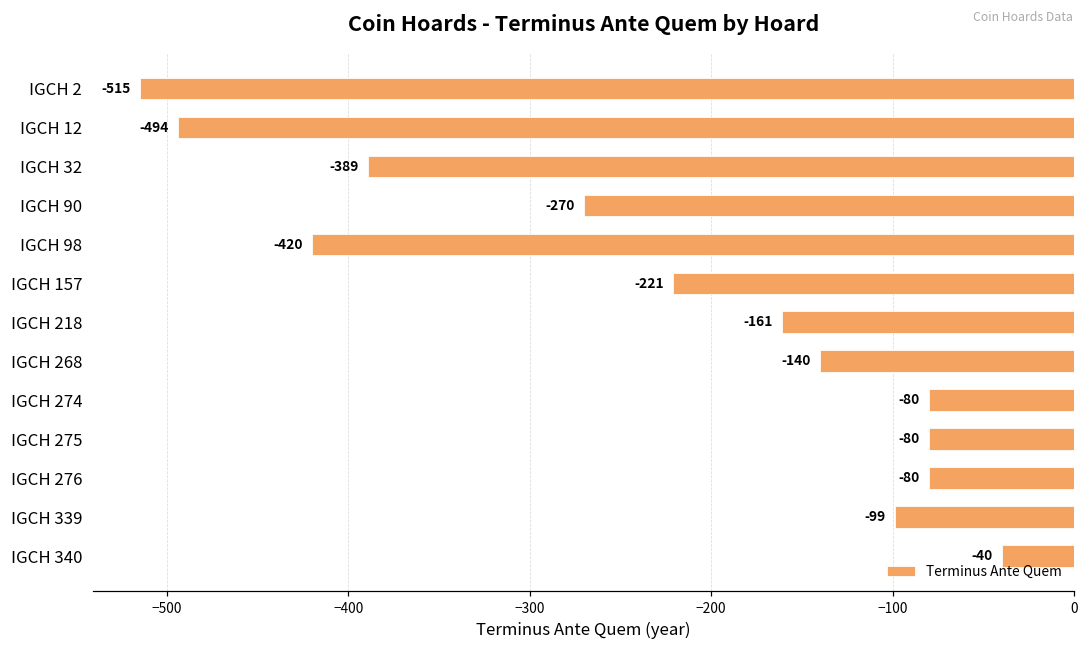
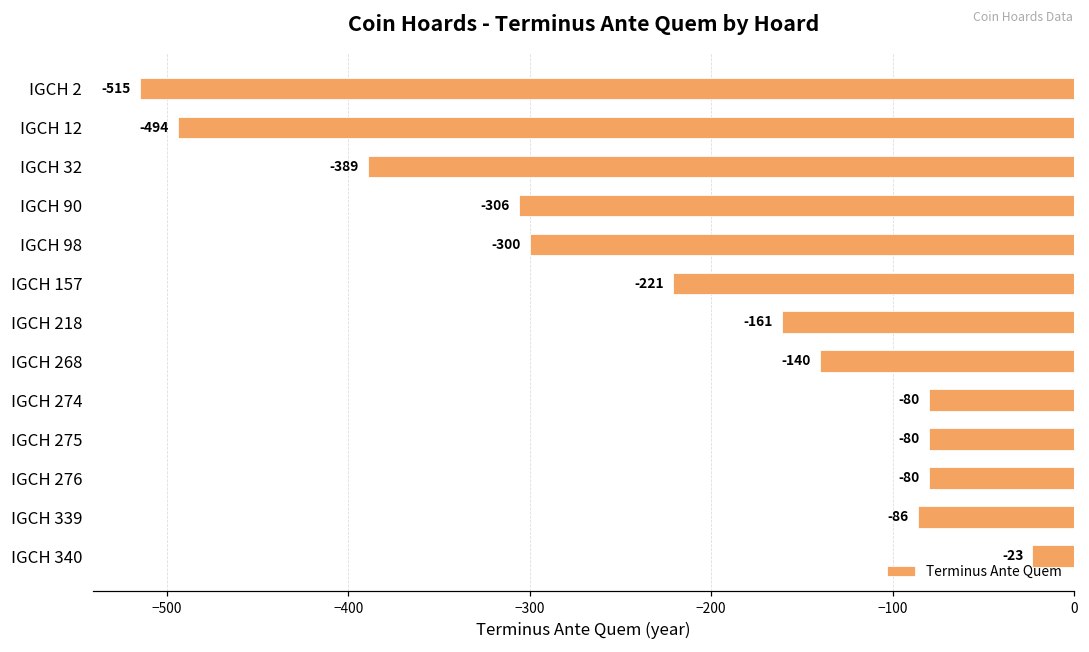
  {
    "IGCH 2": -515,
    "IGCH 12": -494,
    "IGCH 32": -389,
-   "IGCH 90": -270,
-   "IGCH 98": -420,
+   "IGCH 90": -306,
+   "IGCH 98": -300,
    "IGCH 157": -221,
    "IGCH 218": -161,
    "IGCH 268": -140,
    "IGCH 274": -80,
    "IGCH 275": -80,
    "IGCH 276": -80,
-   "IGCH 339": -99,
-   "IGCH 340": -40
+   "IGCH 339": -86,
+   "IGCH 340": -23
  }
